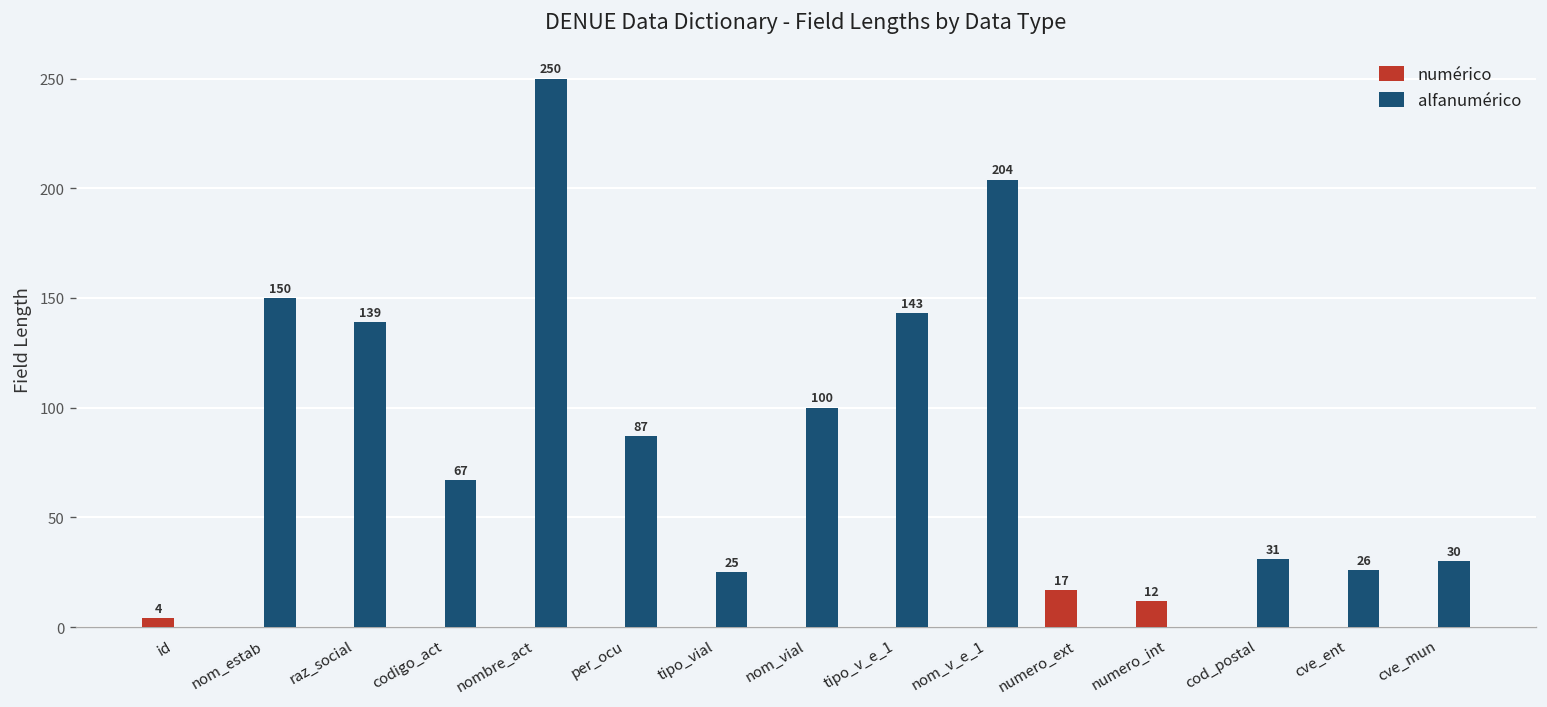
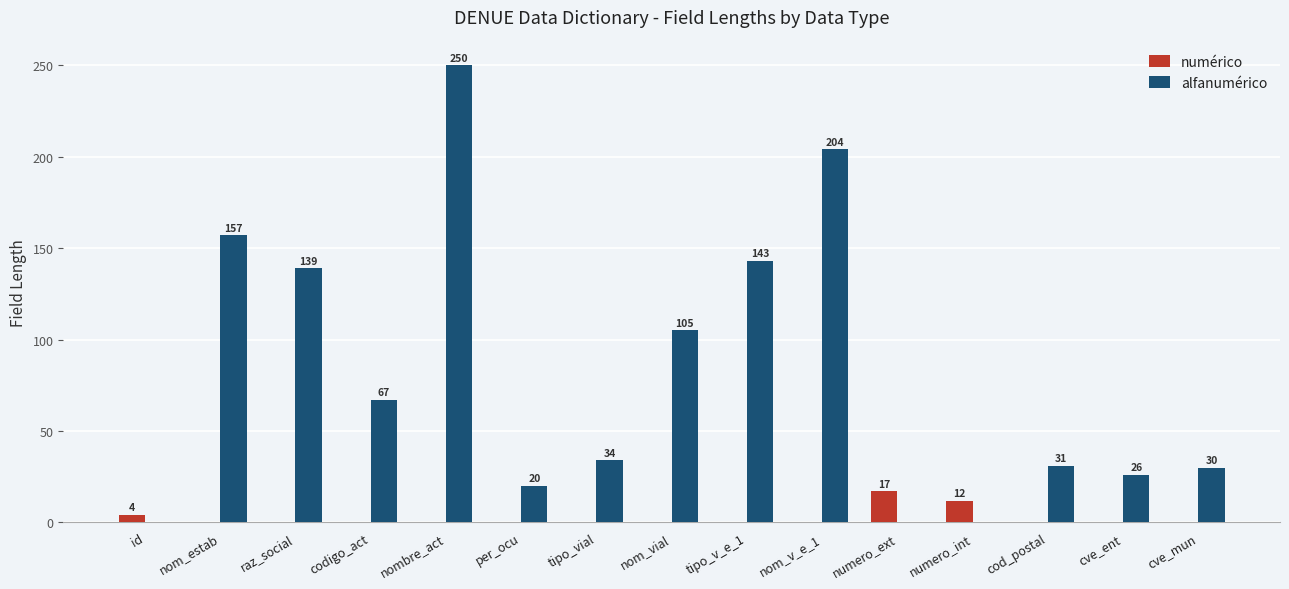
  {
    "numérico": {
      "id": 4,
      "numero_ext": 17,
      "numero_int": 12
    },
    "alfanumérico": {
-     "nom_estab": 150,
+     "nom_estab": 157,
      "raz_social": 139,
      "codigo_act": 67,
      "nombre_act": 250,
-     "per_ocu": 87,
-     "tipo_vial": 25,
-     "nom_vial": 100,
+     "per_ocu": 20,
+     "tipo_vial": 34,
+     "nom_vial": 105,
      "tipo_v_e_1": 143,
      "nom_v_e_1": 204,
      "cod_postal": 31,
      "cve_ent": 26,
      "cve_mun": 30
    }
  }
